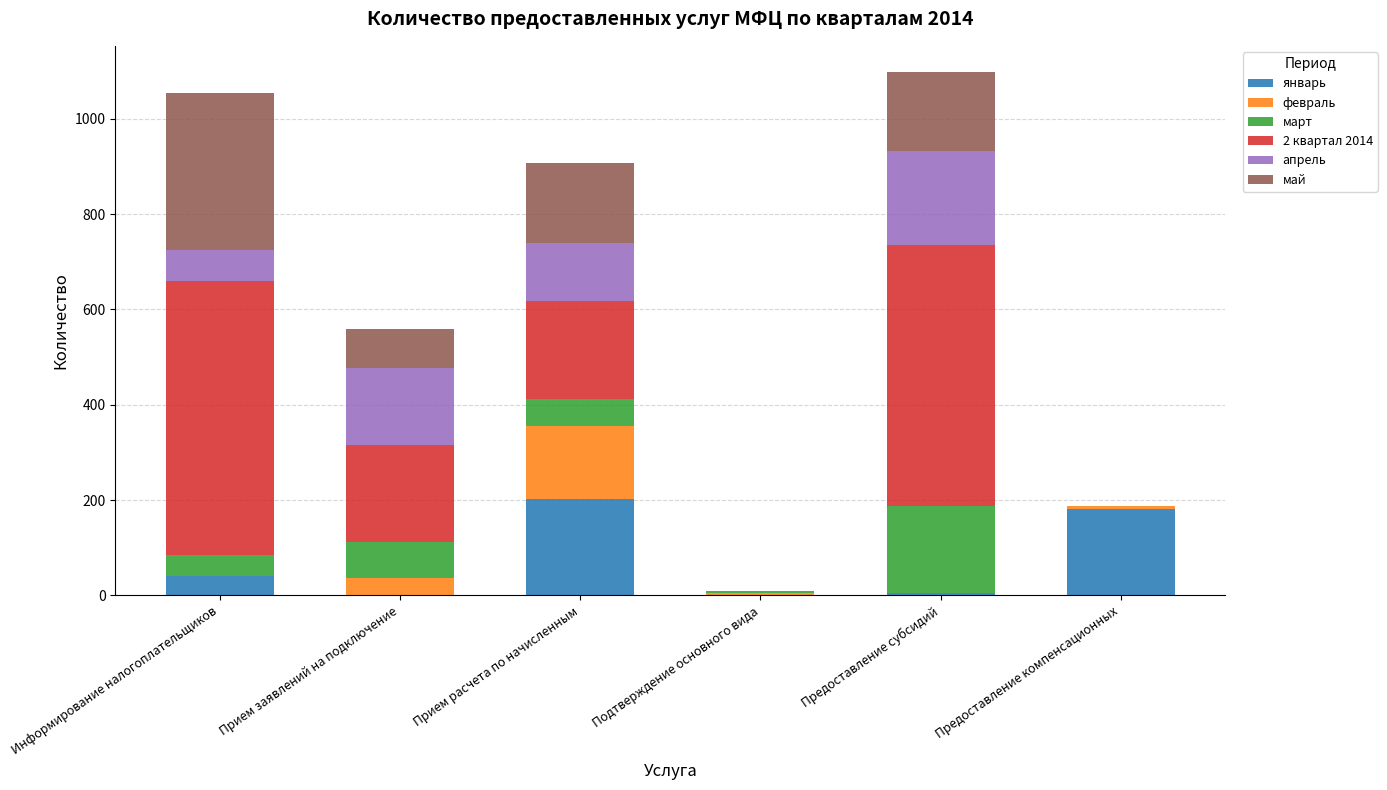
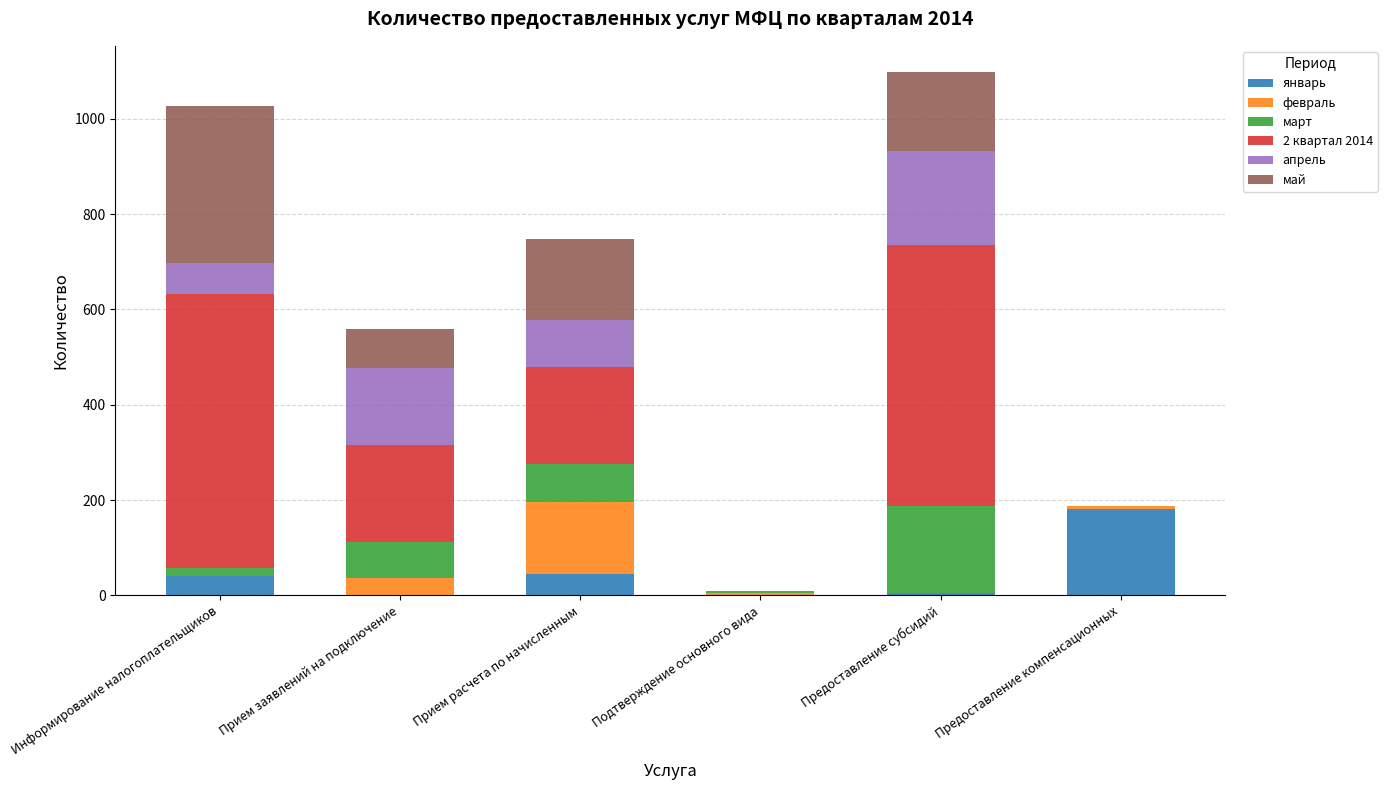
  {
    "январь": {
      "Информирование налогоплательщиков": 40,
-     "Прием расчета по начисленным": 200,
+     "Прием расчета по начисленным": 40,
      "Подтверждение основного вида": 0,
      "Предоставление субсидий": 10,
      "Предоставление компенсационных": 180
    },
    "февраль": {
      "Прием заявлений на подключение": 40,
      "Прием расчета по начисленным": 150,
      "Подтверждение основного вида": 10,
      "Предоставление субсидий": 0,
      "Предоставление компенсационных": 10
    },
    "март": {
-     "Информирование налогоплательщиков": 40,
+     "Информирование налогоплательщиков": 20,
      "Прием заявлений на подключение": 80,
-     "Прием расчета по начисленным": 60,
+     "Прием расчета по начисленным": 80,
      "Предоставление субсидий": 180,
      "Предоставление компенсационных": 0
    },
    "2 квартал 2014": {
      "Информирование налогоплательщиков": 580,
      "Прием заявлений на подключение": 200,
      "Прием расчета по начисленным": 210,
      "Предоставление субсидий": 550,
      "Предоставление компенсационных": 0
    },
    "апрель": {
      "Информирование налогоплательщиков": 70,
      "Прием заявлений на подключение": 160,
-     "Прием расчета по начисленным": 120,
+     "Прием расчета по начисленным": 100,
      "Подтверждение основного вида": 0,
      "Предоставление субсидий": 200,
      "Предоставление компенсационных": 0
    },
    "май": {
      "Информирование налогоплательщиков": 330,
      "Прием заявлений на подключение": 80,
      "Прием расчета по начисленным": 170,
      "Подтверждение основного вида": 0,
      "Предоставление субсидий": 170,
      "Предоставление компенсационных": 0
    }
  }
